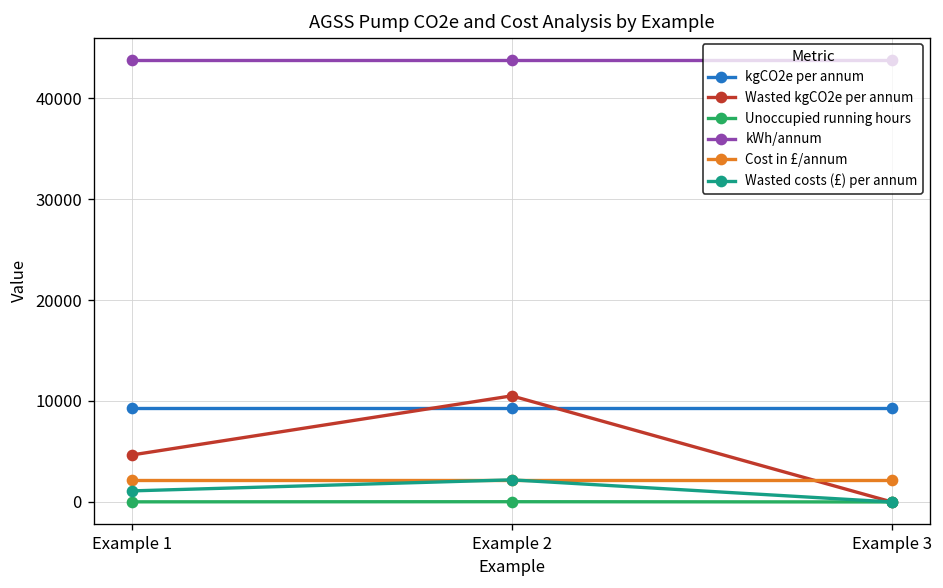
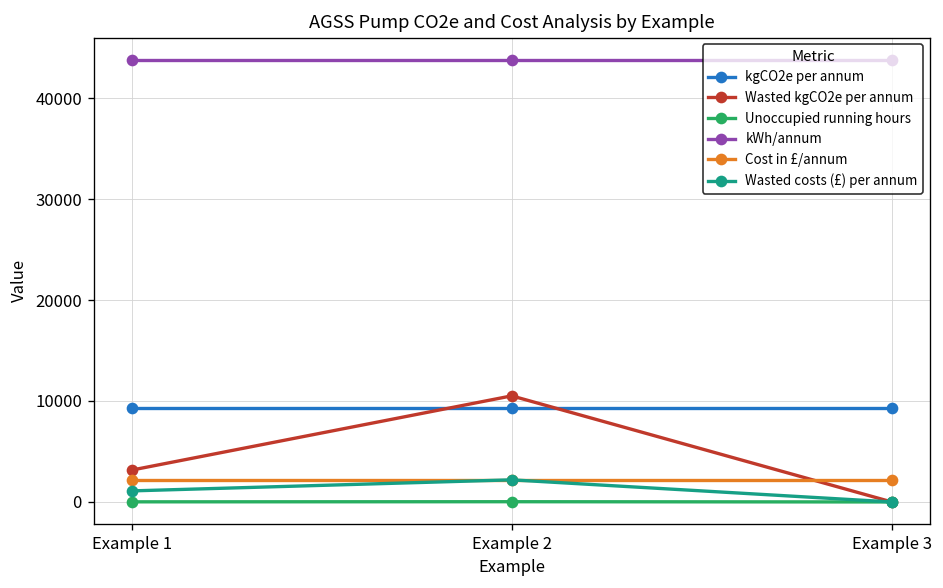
  {
    "kgCO2e per annum": {
      "Example 1": 9000,
      "Example 2": 9000,
      "Example 3": 9000
    },
    "Wasted kgCO2e per annum": {
-     "Example 1": 5000,
+     "Example 1": 3000,
      "Example 2": 11000
    },
    "kWh/annum": {
      "Example 1": 44000,
      "Example 2": 44000
    },
    "Cost in £/annum": {
      "Example 1": 2000,
      "Example 3": 2000
    }
  }
